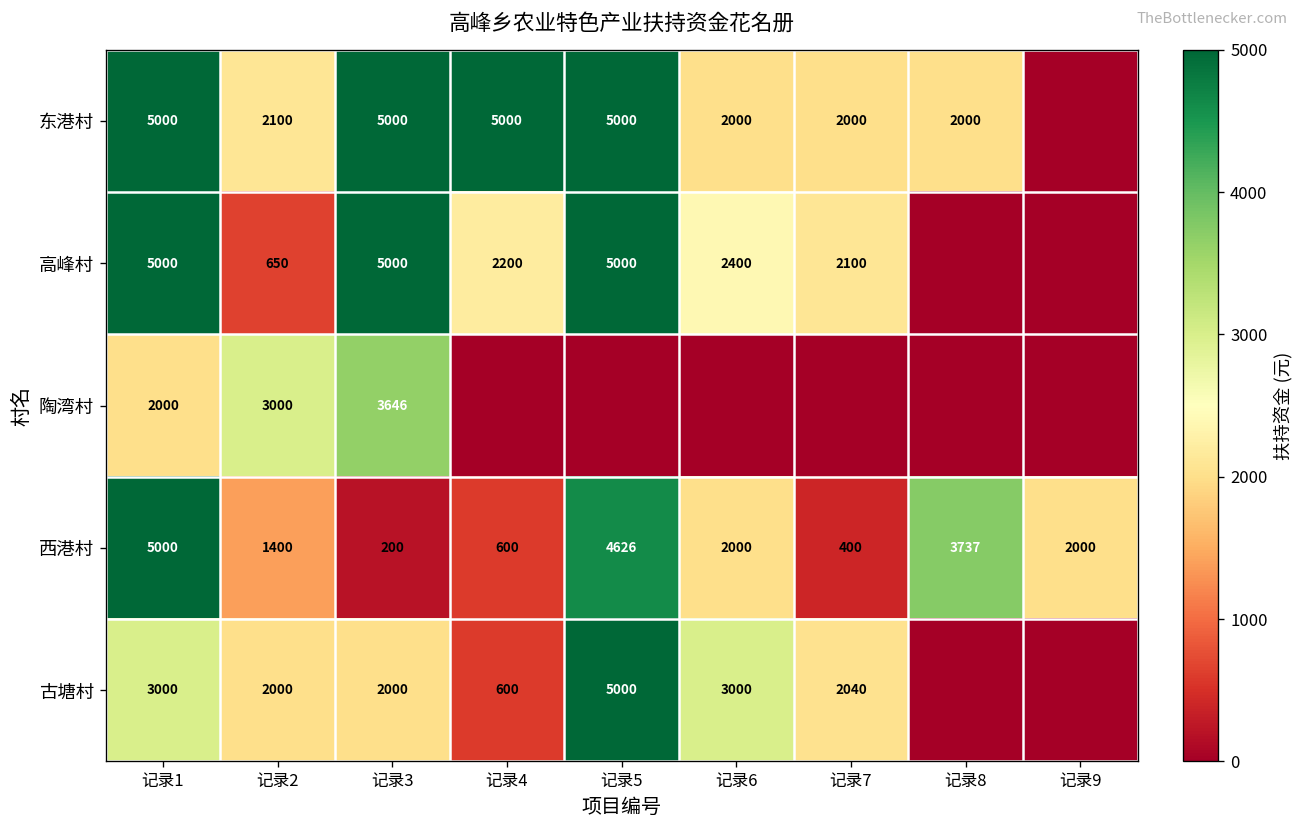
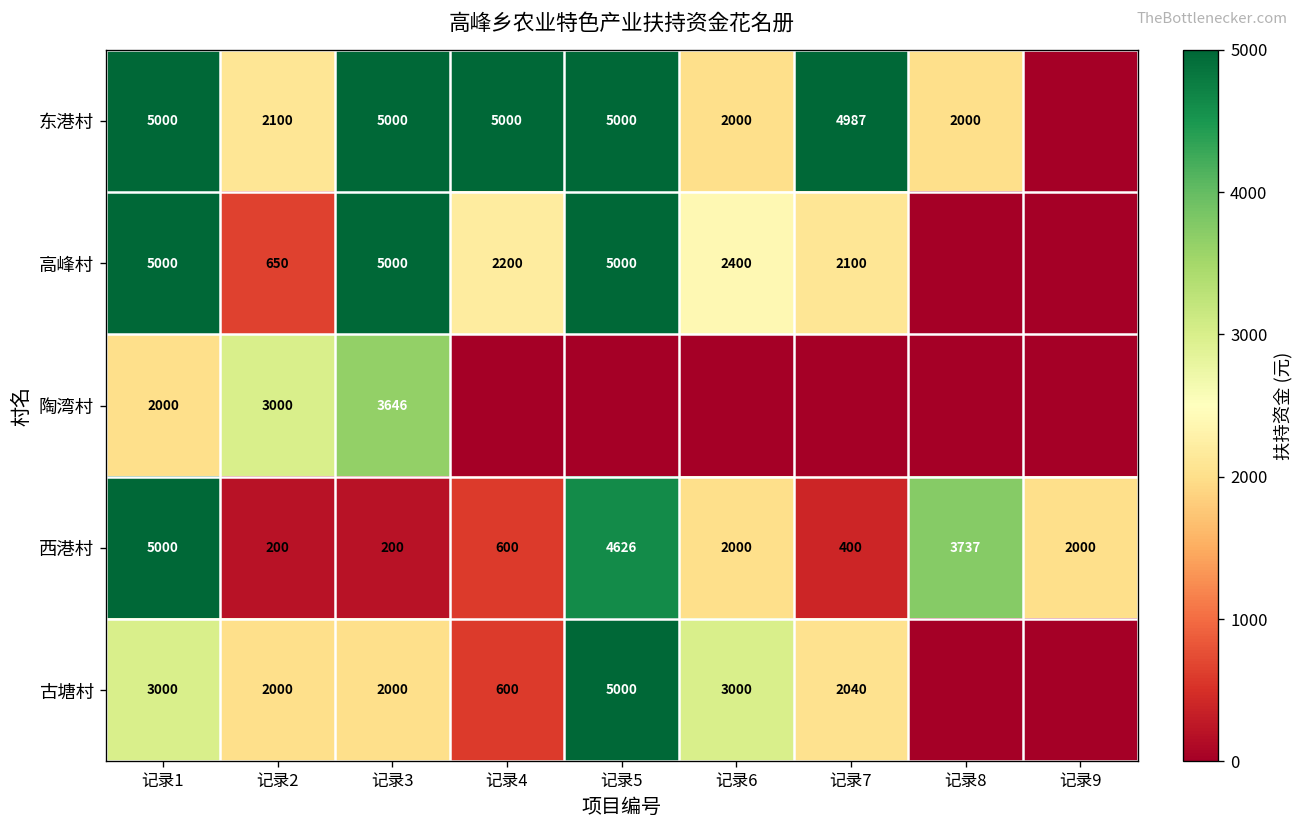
  {
    "东港村": {
      "记录1": 5000,
      "记录2": 2100,
      "记录3": 5000,
      "记录4": 5000,
      "记录5": 5000,
      "记录6": 2000,
-     "记录7": 2000,
+     "记录7": 4987,
      "记录8": 2000
    },
    "高峰村": {
      "记录1": 5000,
      "记录2": 650,
      "记录3": 5000,
      "记录4": 2200,
      "记录5": 5000,
      "记录6": 2400,
      "记录7": 2100
    },
    "陶湾村": {
      "记录1": 2000,
      "记录2": 3000,
      "记录3": 3646
    },
    "西港村": {
      "记录1": 5000,
-     "记录2": 1400,
+     "记录2": 200,
      "记录3": 200,
      "记录4": 600,
      "记录5": 4626,
      "记录6": 2000,
      "记录7": 400,
      "记录8": 3737,
      "记录9": 2000
    },
    "古塘村": {
      "记录1": 3000,
      "记录2": 2000,
      "记录3": 2000,
      "记录4": 600,
      "记录5": 5000,
      "记录6": 3000,
      "记录7": 2040
    }
  }
